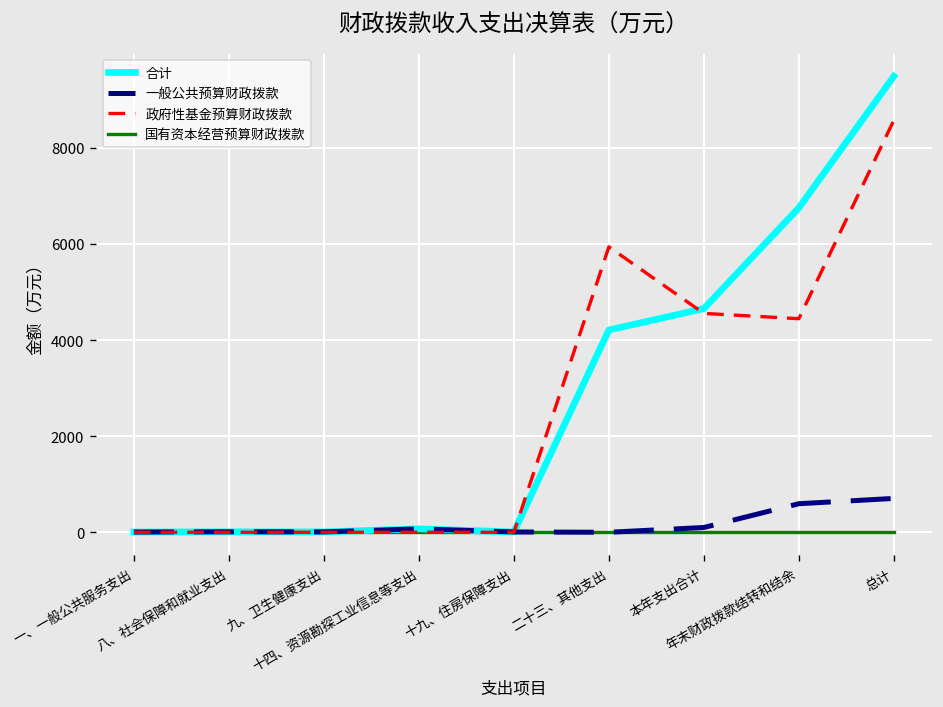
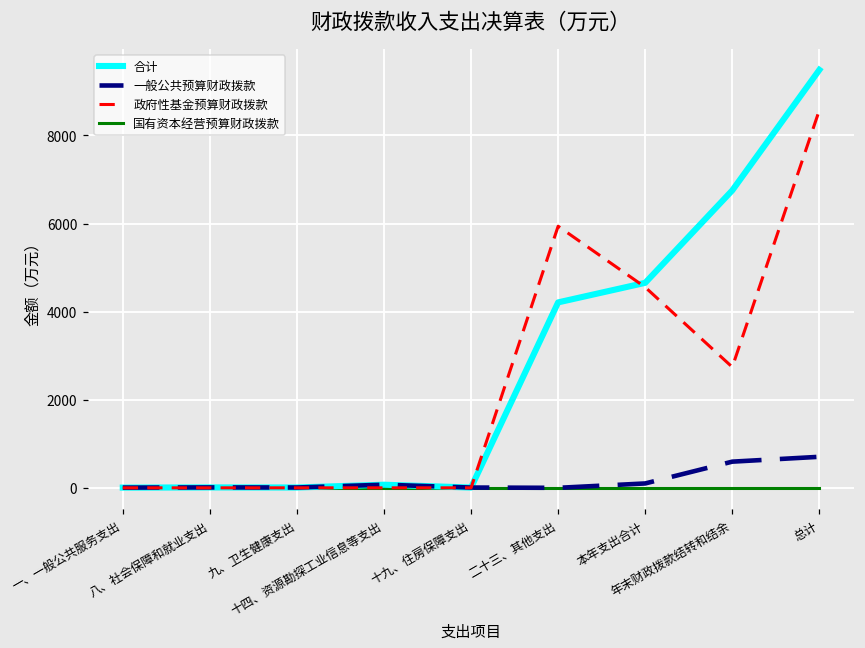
  {
    "合计": {
      "二十三、其他支出": 4200,
      "本年支出合计": 4700,
      "年末财政拨款结转和结余": 6800,
      "总计": 9500
    },
    "一般公共预算财政拨款": {
      "本年支出合计": 100,
      "年末财政拨款结转和结余": 600,
      "总计": 700
    },
    "政府性基金预算财政拨款": {
      "二十三、其他支出": 5900,
      "本年支出合计": 4600,
-     "年末财政拨款结转和结余": 4400,
+     "年末财政拨款结转和结余": 2700,
      "总计": 8600
    },
    "国有资本经营预算财政拨款": {
      "本年支出合计": 0,
      "年末财政拨款结转和结余": 0,
      "总计": 0
    }
  }
